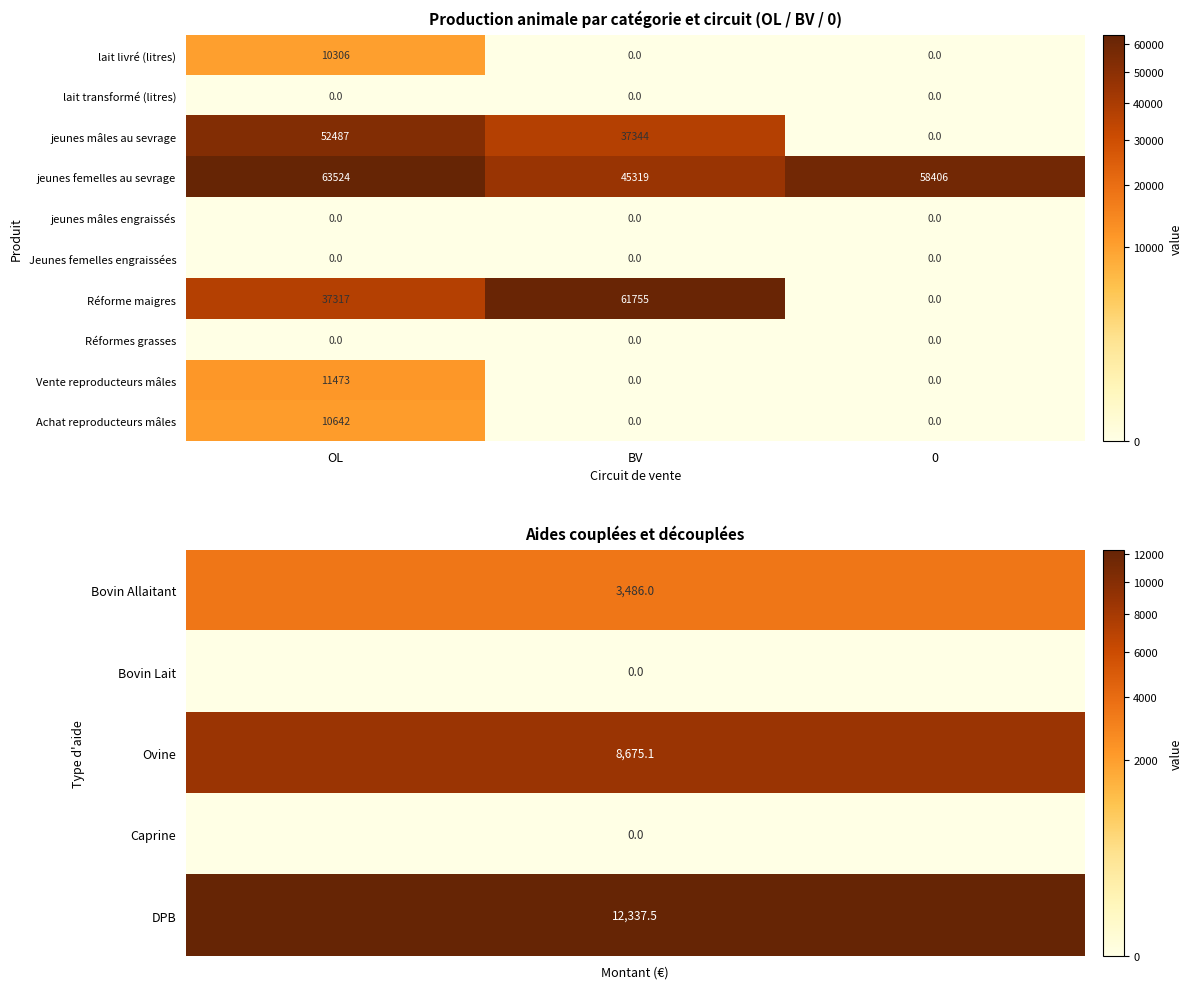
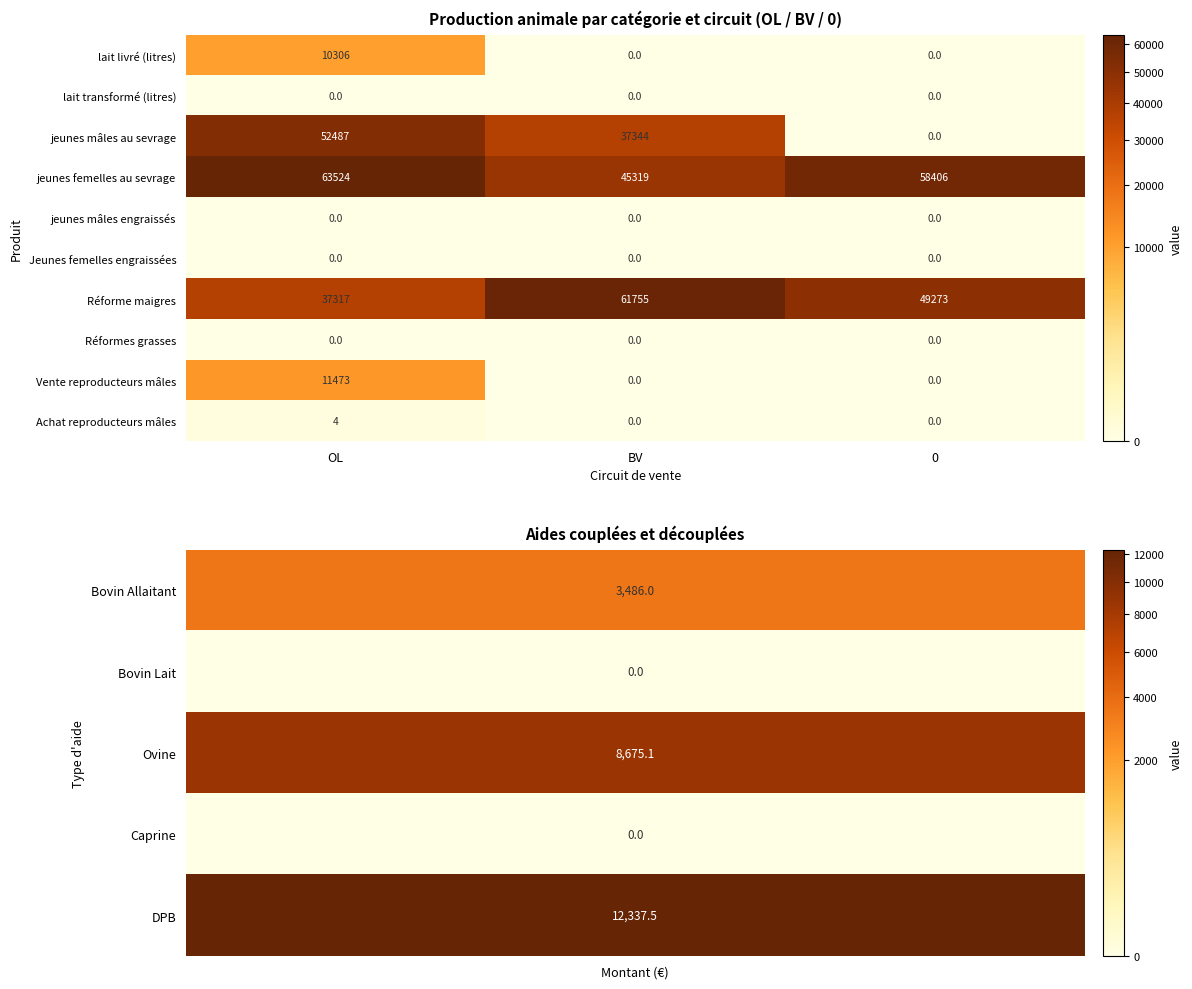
  {
    "Production animale par catégorie et circuit (OL / BV / 0)": {
      "lait livré (litres)": {
        "OL": "10306",
        "BV": "0.0",
        "0": "0.0"
      },
      "lait transformé (litres)": {
        "OL": "0.0",
        "BV": "0.0",
        "0": "0.0"
      },
      "jeunes mâles au sevrage": {
        "OL": "52487",
        "BV": "37344",
        "0": "0.0"
      },
      "jeunes femelles au sevrage": {
        "OL": "63524",
        "BV": "45319",
        "0": "58406"
      },
      "jeunes mâles engraissés": {
        "OL": "0.0",
        "BV": "0.0",
        "0": "0.0"
      },
      "Jeunes femelles engraissées": {
        "OL": "0.0",
        "BV": "0.0",
        "0": "0.0"
      },
      "Réforme maigres": {
        "OL": "37317",
        "BV": "61755",
-       "0": "0.0"
+       "0": "49273"
      },
      "Réformes grasses": {
        "OL": "0.0",
        "BV": "0.0",
        "0": "0.0"
      },
      "Vente reproducteurs mâles": {
        "OL": "11473",
        "BV": "0.0",
        "0": "0.0"
      },
      "Achat reproducteurs mâles": {
-       "OL": "10642",
+       "OL": "4",
        "BV": "0.0",
        "0": "0.0"
      }
    },
    "Aides couplées et découplées": {
      "Bovin Allaitant": {
        "Montant (€)": "3,486.0"
      },
      "Bovin Lait": {
        "Montant (€)": "0.0"
      },
      "Ovine": {
        "Montant (€)": "8,675.1"
      },
      "Caprine": {
        "Montant (€)": "0.0"
      },
      "DPB": {
        "Montant (€)": "12,337.5"
      }
    }
  }
